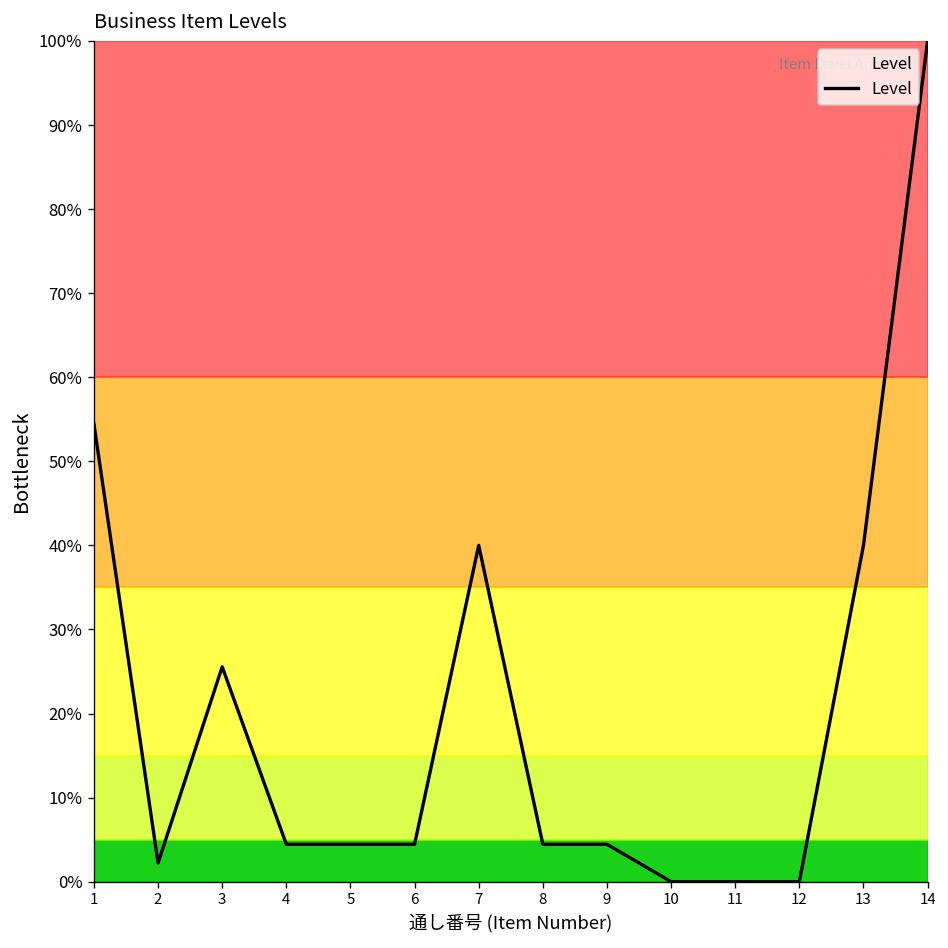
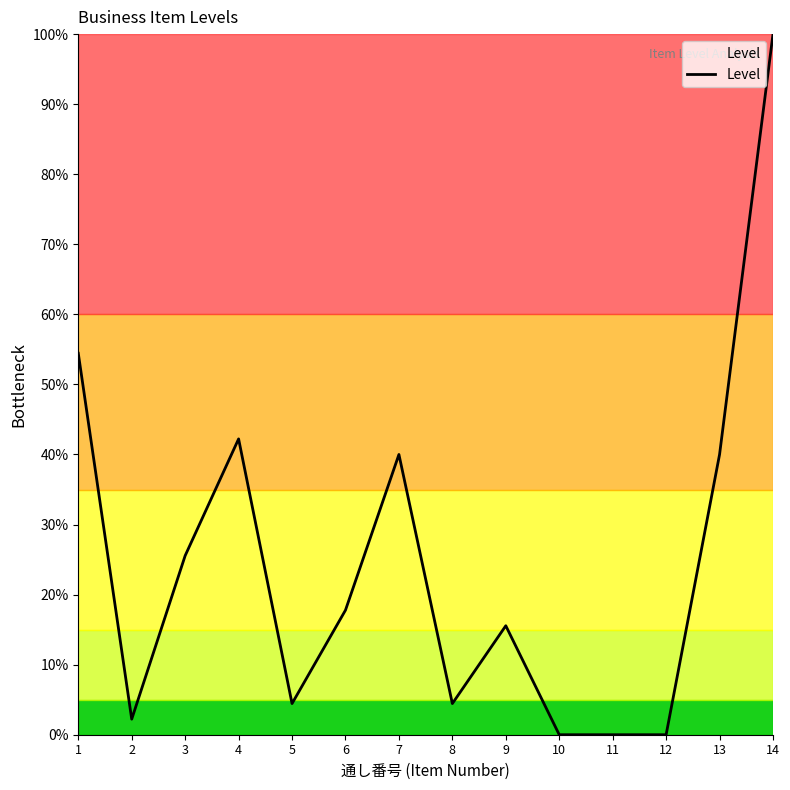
  {
    "1": "54%",
    "2": "2%",
    "3": "26%",
-   "4": "4%",
+   "4": "42%",
    "5": "4%",
-   "6": "4%",
+   "6": "18%",
    "7": "40%",
    "8": "4%",
-   "9": "4%",
+   "9": "16%",
    "10": "0%",
    "11": "0%",
    "12": "0%",
    "13": "40%",
    "14": "100%"
  }
